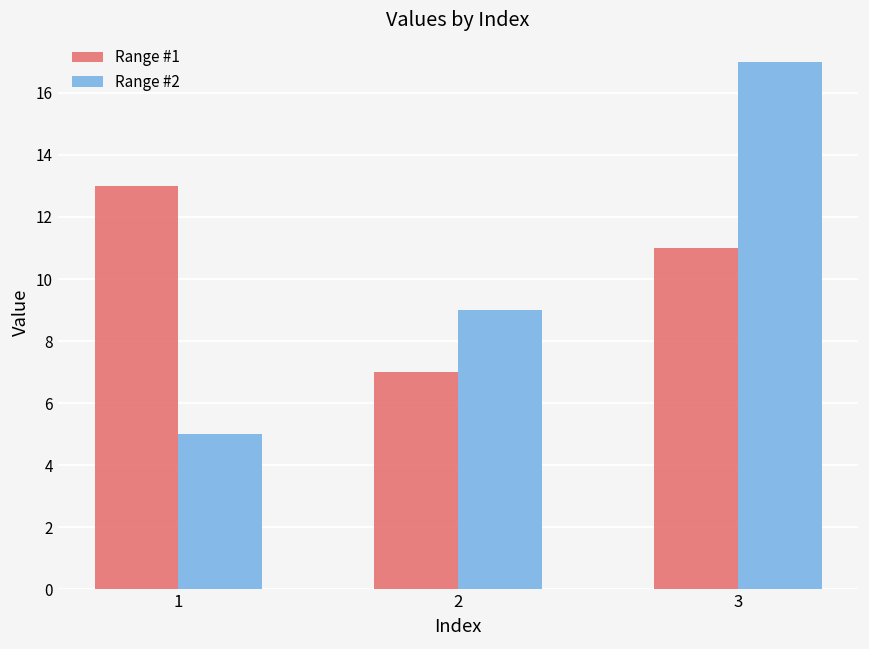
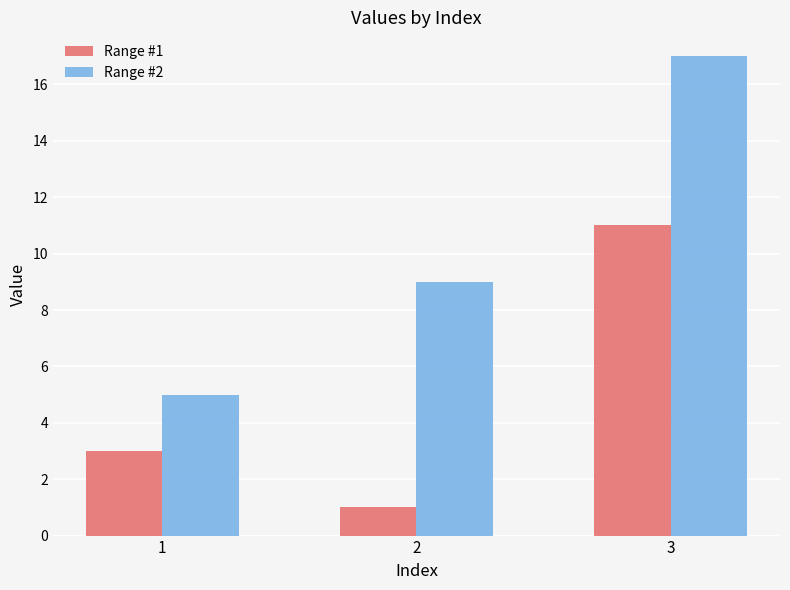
  {
    "Range #1": {
-     "1": 13,
-     "2": 7,
+     "1": 3,
+     "2": 1,
      "3": 11
    },
    "Range #2": {
      "1": 5,
      "2": 9,
      "3": 17
    }
  }
